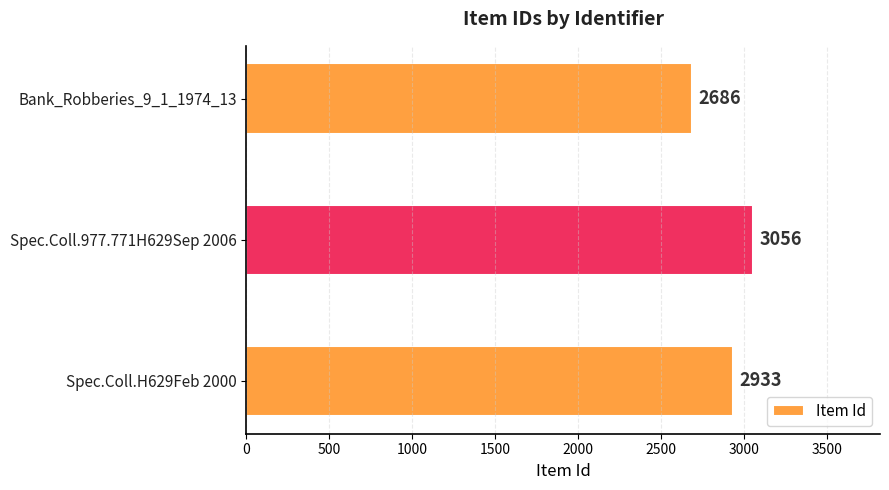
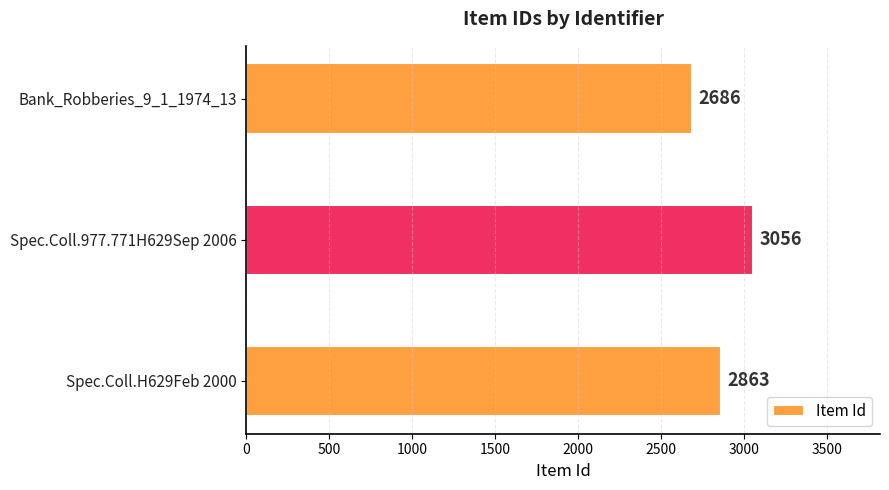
  {
    "Bank_Robberies_9_1_1974_13": 2686,
    "Spec.Coll.977.771H629Sep 2006": 3056,
-   "Spec.Coll.H629Feb 2000": 2933
+   "Spec.Coll.H629Feb 2000": 2863
  }
